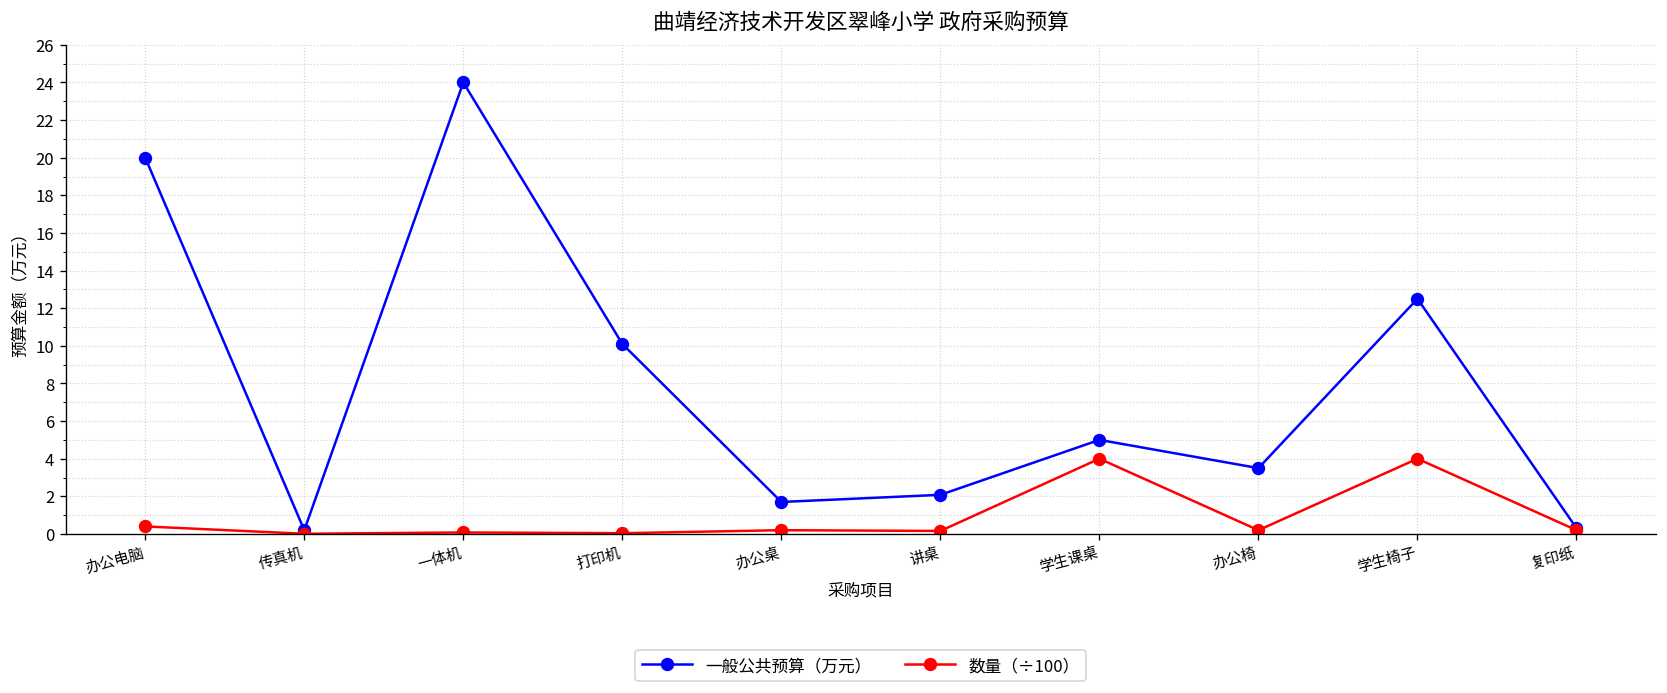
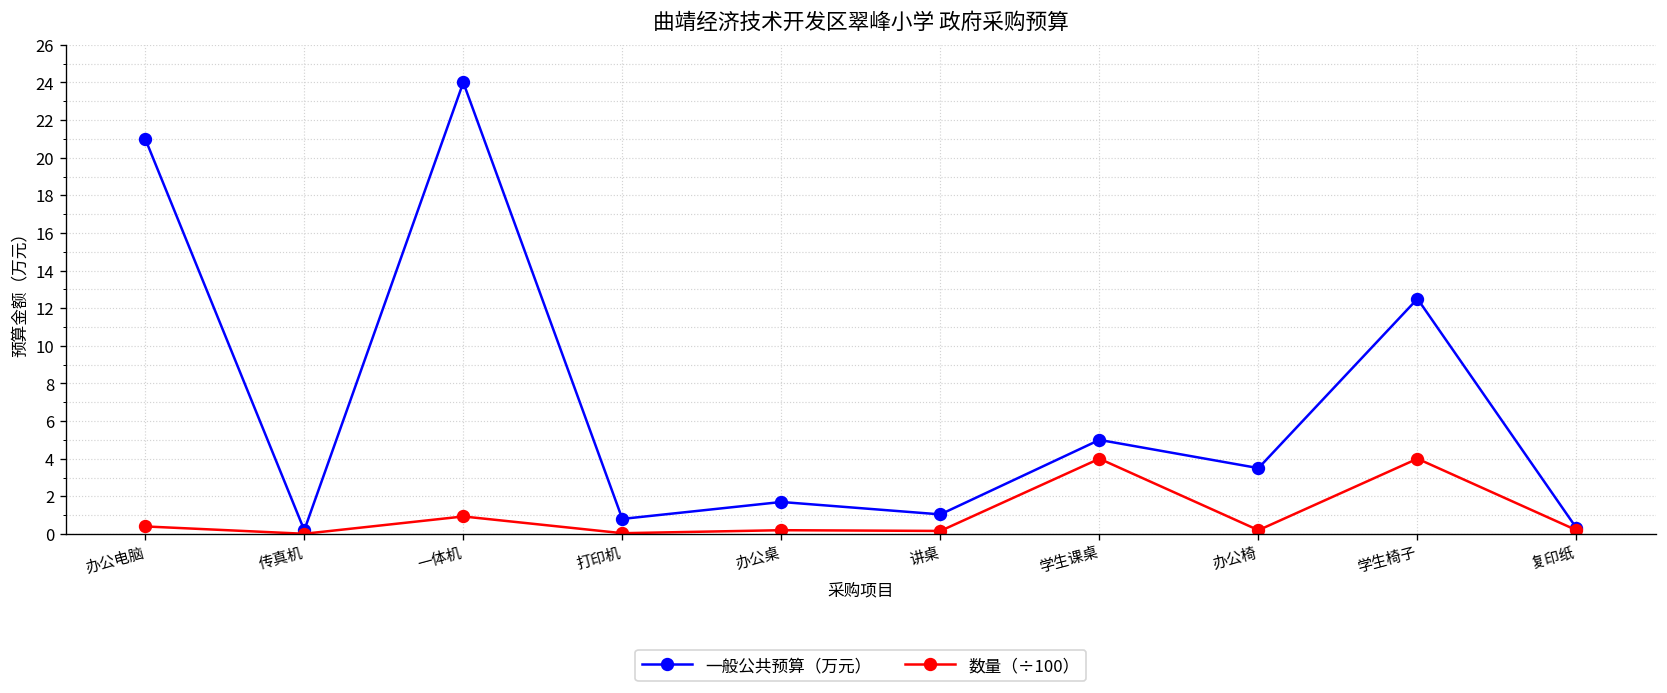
  {
    "一般公共预算（万元）": {
-     "办公电脑": 20,
+     "办公电脑": 21,
      "传真机": 0.2,
      "一体机": 24.0,
-     "打印机": 10.1,
+     "打印机": 0.8,
      "办公桌": 1.7,
-     "讲桌": 2.1,
+     "讲桌": 1.0,
      "学生课桌": 5.0,
      "办公椅": 3.5,
      "学生椅子": 12.5
    },
    "数量（÷100）": {
      "办公电脑": 0.4,
      "传真机": 0.0,
-     "一体机": 0.1,
+     "一体机": 0.9,
      "打印机": 0.0,
      "办公桌": 0.2,
      "讲桌": 0.2,
      "学生课桌": 4.0,
      "办公椅": 0.2,
      "学生椅子": 4.0
    }
  }
